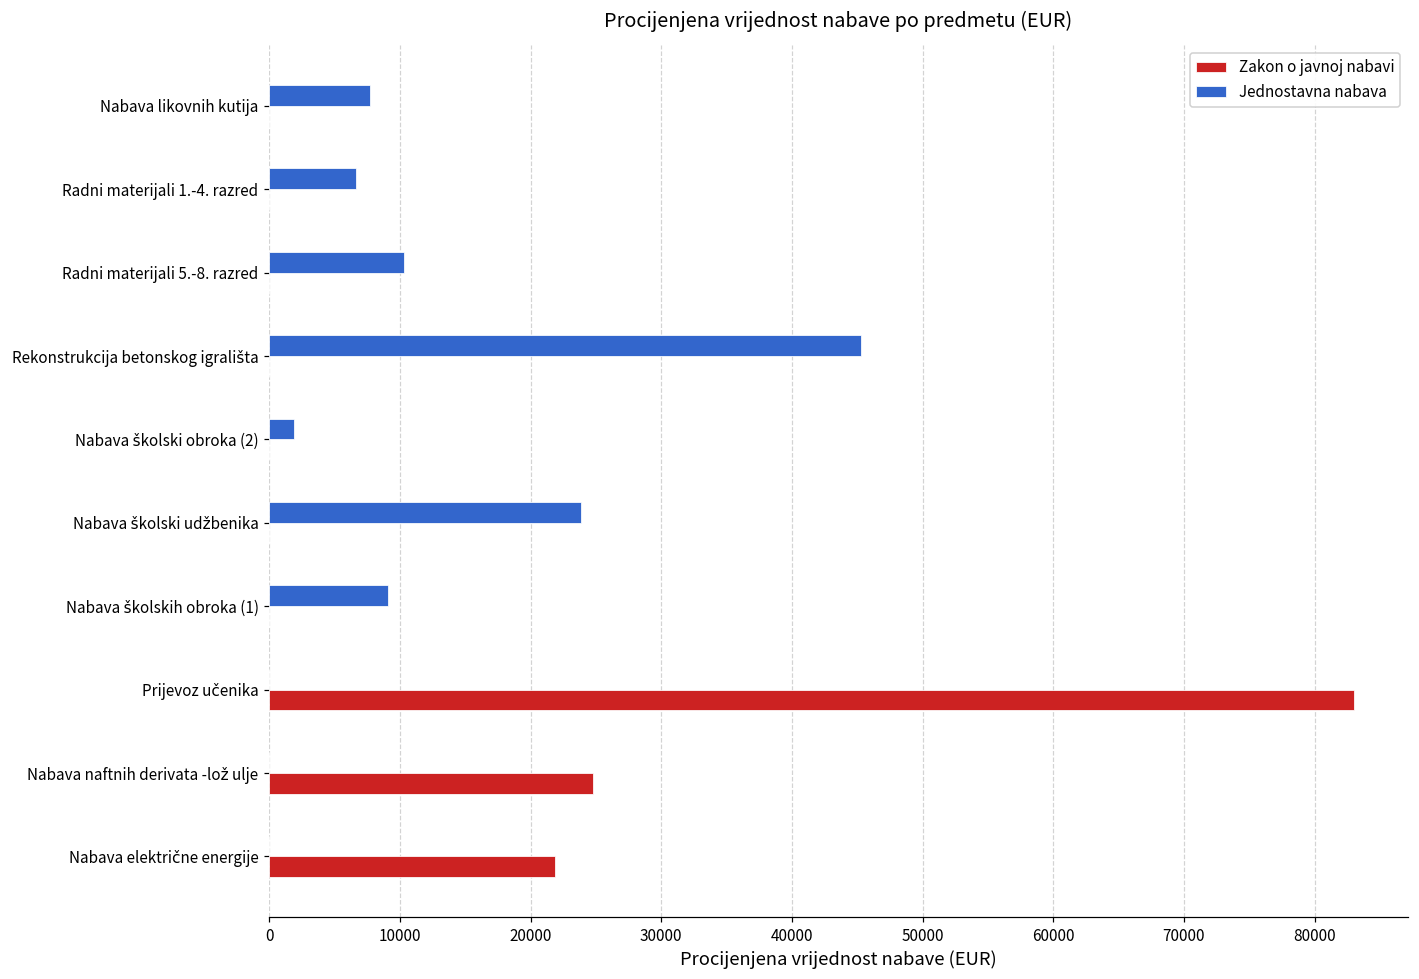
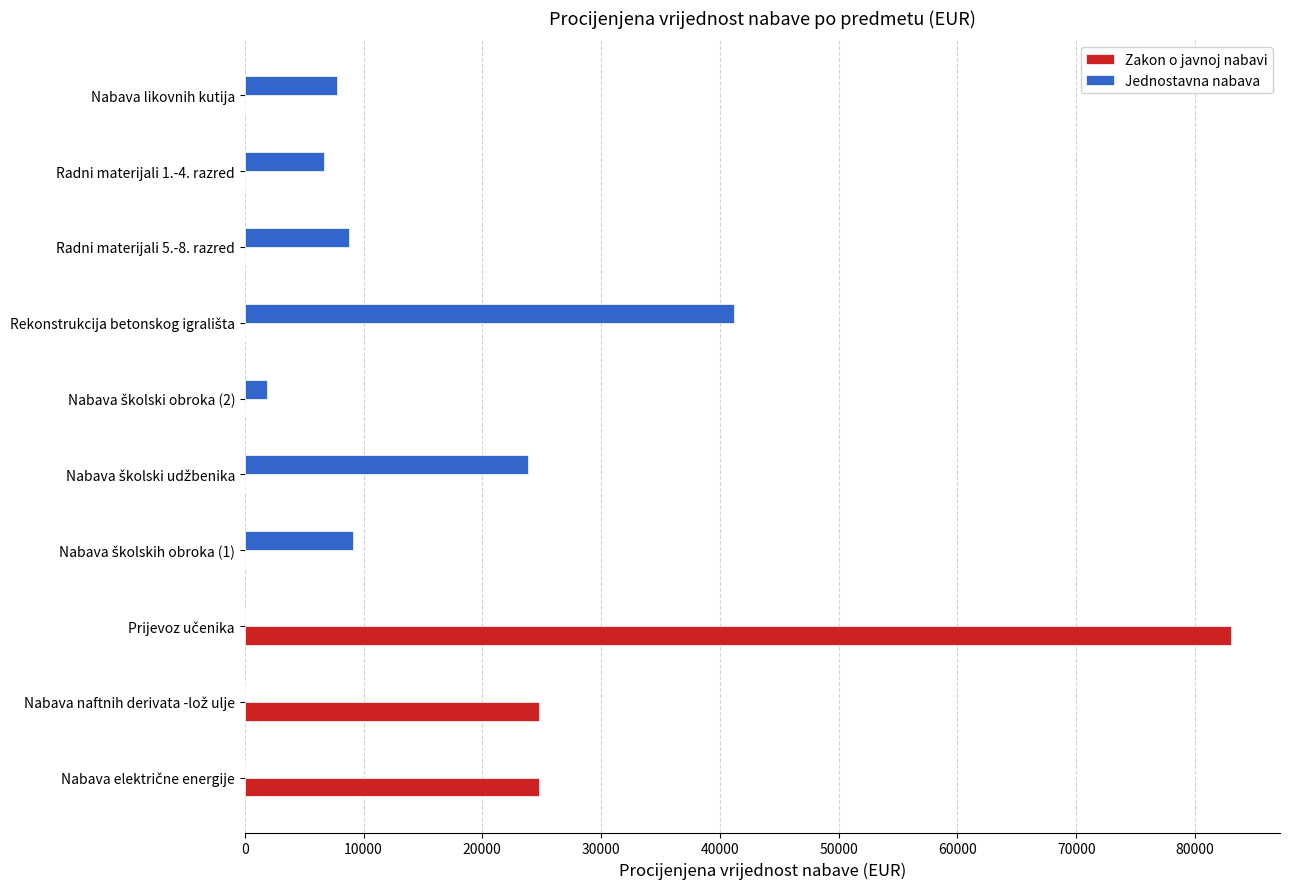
  {
    "Zakon o javnoj nabavi": {
      "Nabava likovnih kutija": 0,
      "Radni materijali 1.-4. razred": 0,
      "Radni materijali 5.-8. razred": 0,
      "Rekonstrukcija betonskog igrališta": 0,
      "Nabava školski obroka (2)": 0,
      "Nabava školski udžbenika": 0,
      "Nabava školskih obroka (1)": 0,
      "Prijevoz učenika": 83000,
      "Nabava naftnih derivata -lož ulje": 24800,
-     "Nabava električne energije": 21900
+     "Nabava električne energije": 24800
    },
    "Jednostavna nabava": {
      "Nabava likovnih kutija": 7700,
      "Radni materijali 1.-4. razred": 6600,
-     "Radni materijali 5.-8. razred": 10300,
-     "Rekonstrukcija betonskog igrališta": 45300,
+     "Radni materijali 5.-8. razred": 8700,
+     "Rekonstrukcija betonskog igrališta": 41200,
      "Nabava školski obroka (2)": 1900,
      "Nabava školski udžbenika": 23900,
      "Nabava školskih obroka (1)": 9100,
      "Prijevoz učenika": 0,
      "Nabava naftnih derivata -lož ulje": 0,
      "Nabava električne energije": 0
    }
  }
